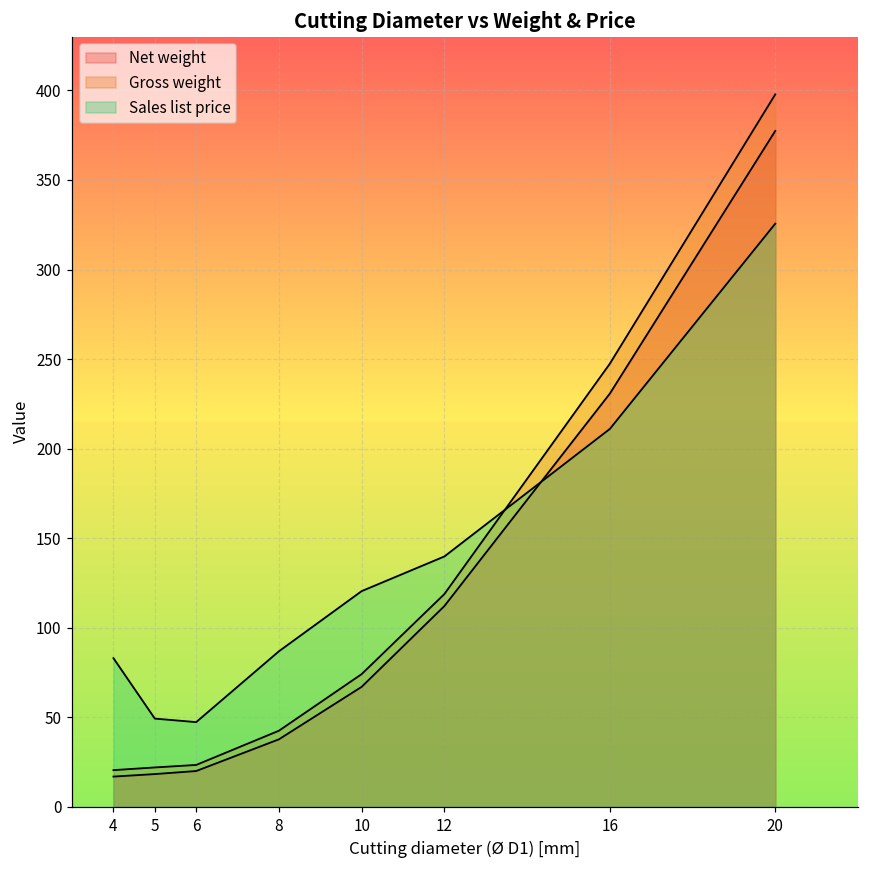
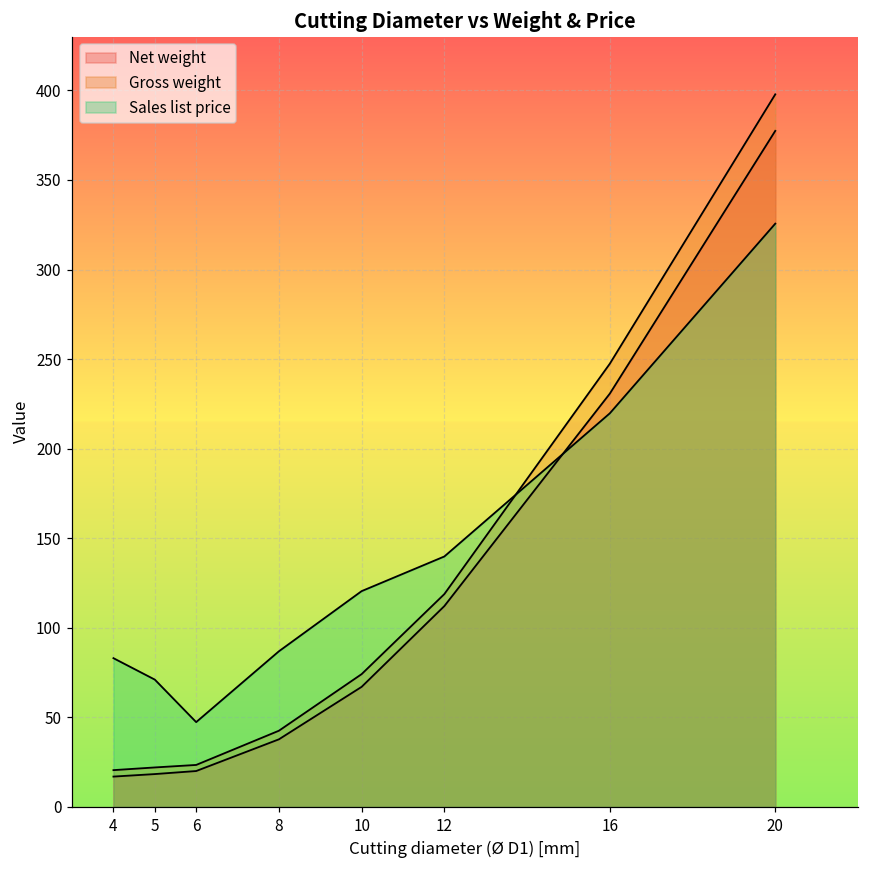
  {
    "Sales list price": {
      "4": 83,
-     "5": 49,
+     "5": 71,
      "6": 47,
      "8": 87,
      "10": 120,
      "12": 140,
-     "16": 211,
+     "16": 220,
      "20": 326
    }
  }
